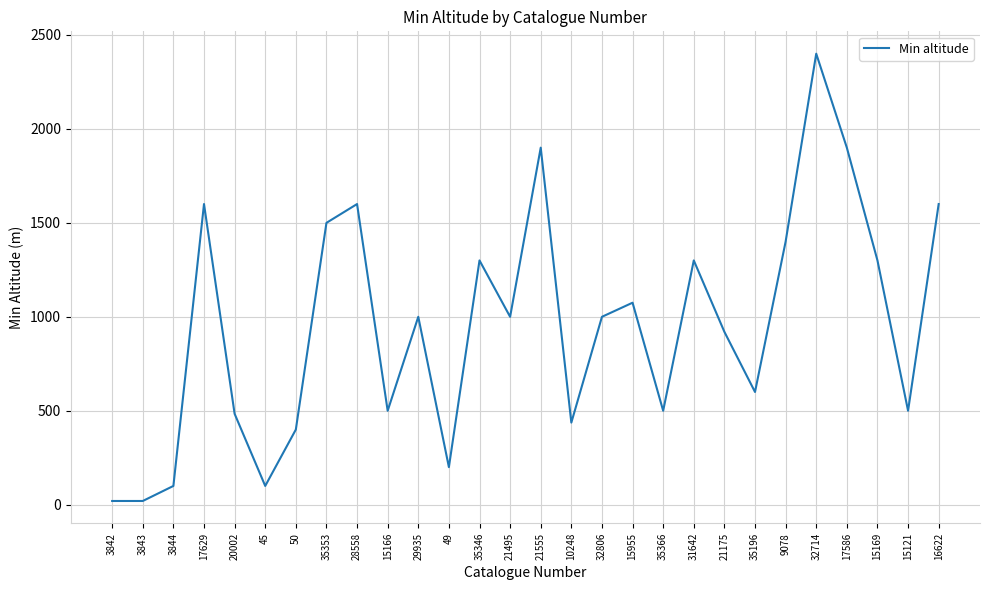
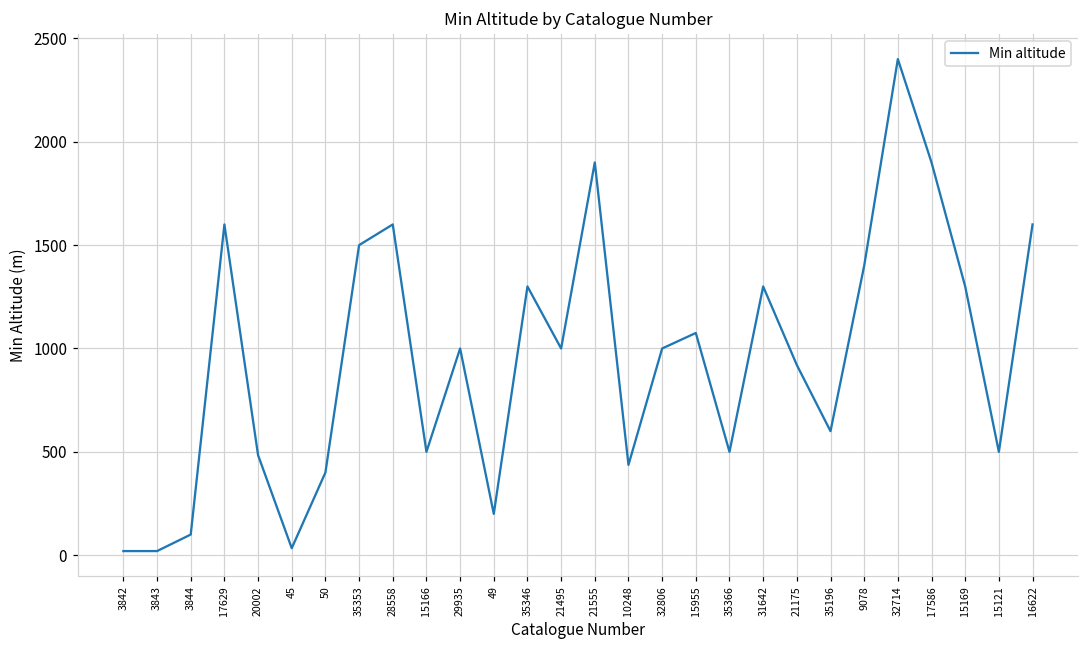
  {
    "3842": 20,
    "3843": 20,
    "3844": 100,
    "17629": 1600,
    "20002": 480,
-   "45": 100,
+   "45": 30,
    "50": 400,
    "35353": 1500,
    "28558": 1600,
    "15166": 500,
    "29935": 1000,
    "49": 200,
    "35346": 1300,
    "21495": 1000,
    "21555": 1900,
    "10248": 440,
    "32806": 1000,
    "15955": 1080,
    "35366": 500,
    "31642": 1300,
    "21175": 920,
    "35196": 600,
    "9078": 1400,
    "32714": 2400,
    "17586": 1900,
    "15169": 1300,
    "15121": 500,
    "16622": 1600
  }
